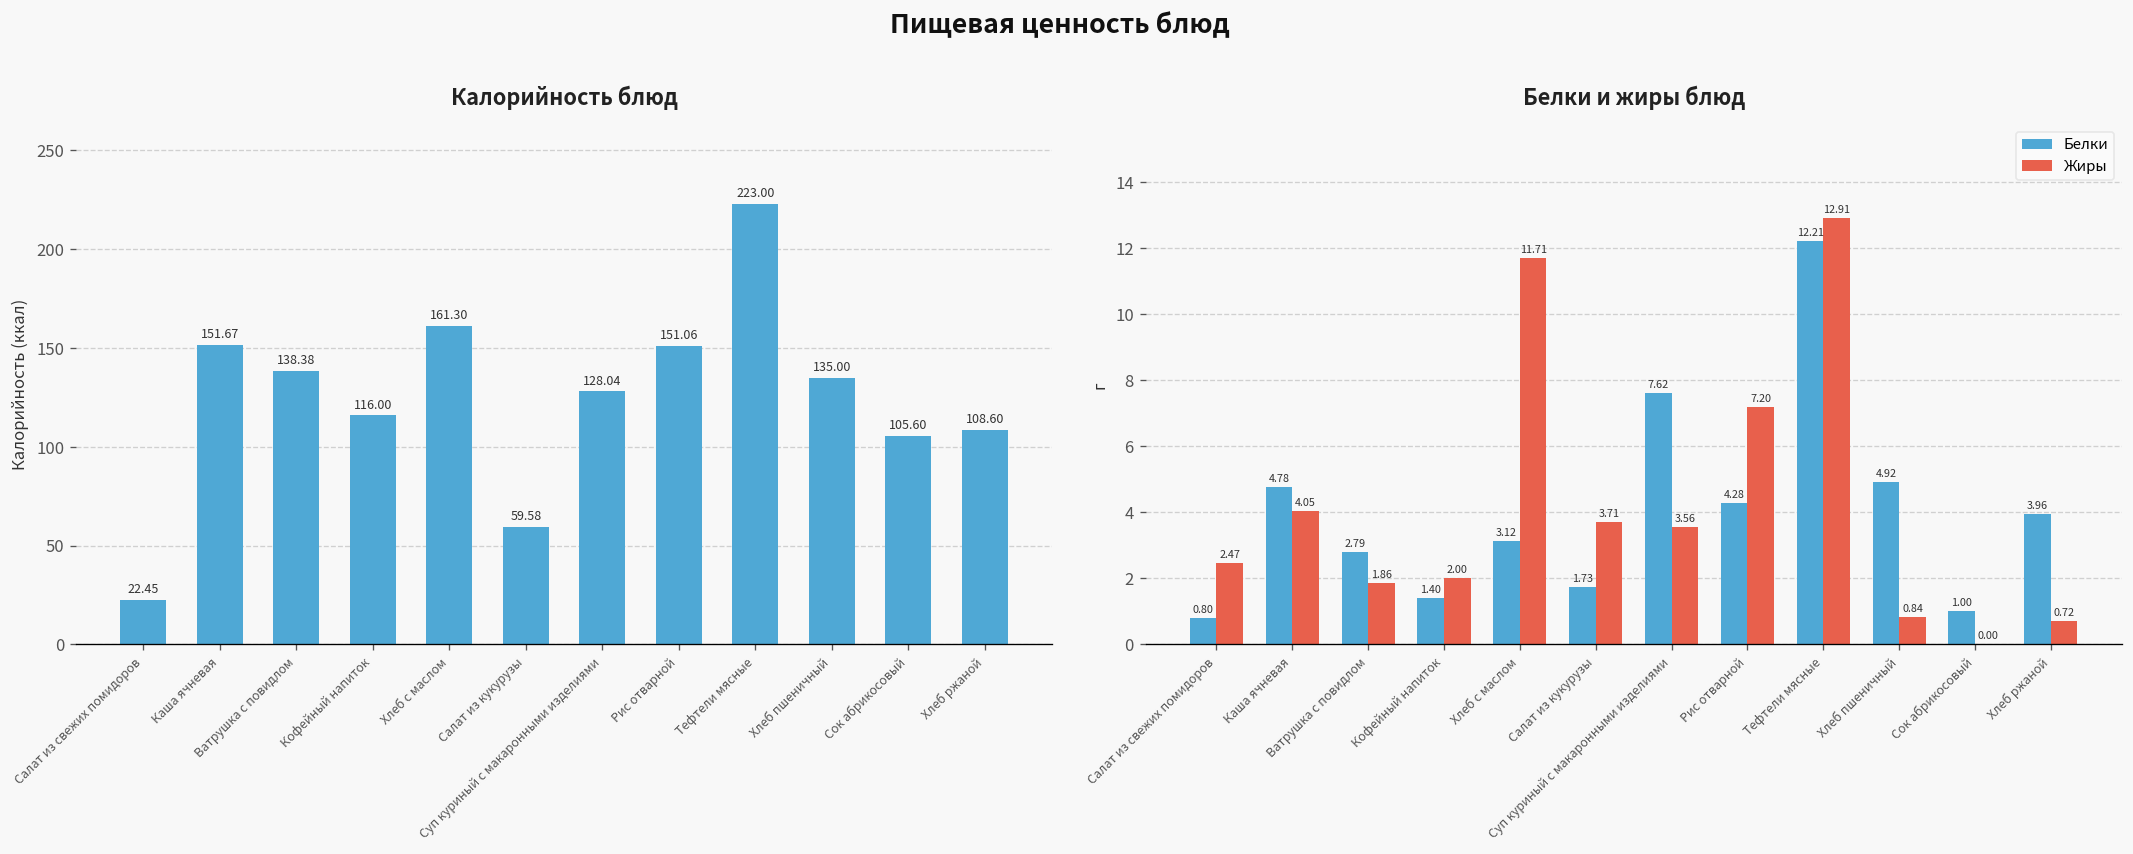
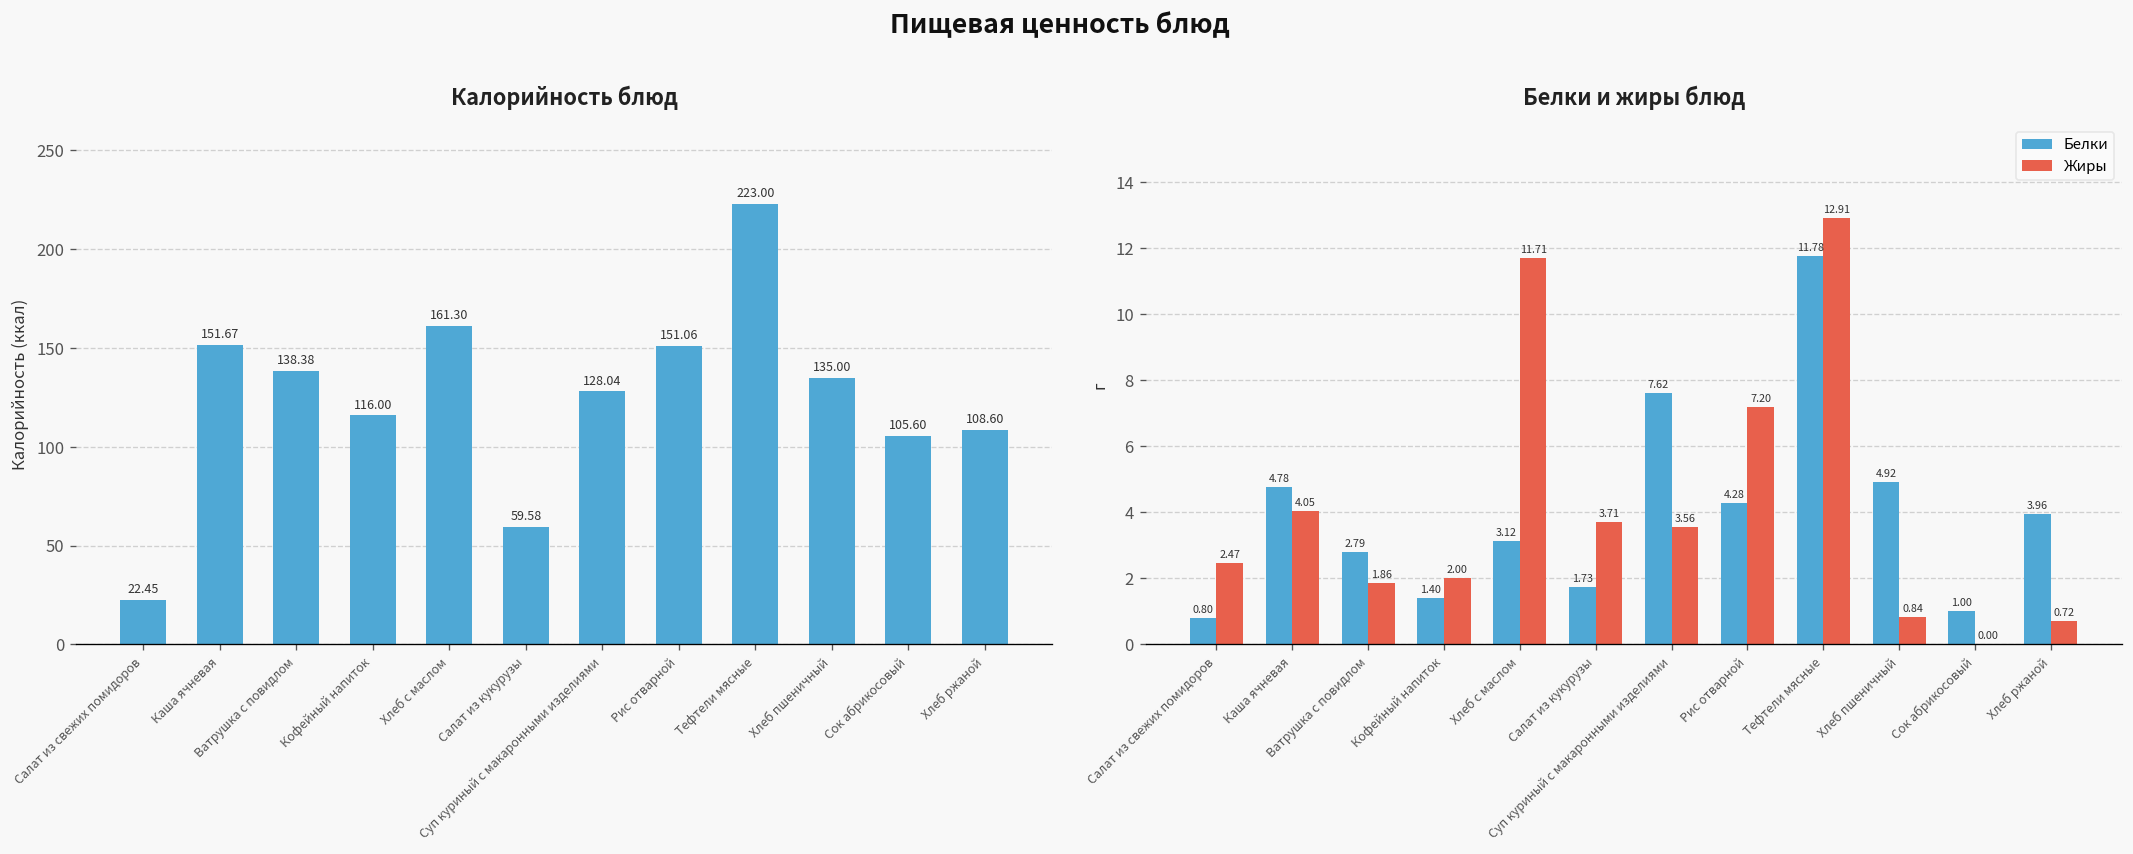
  {
    "Калорийность блюд": {
      "Салат из свежих помидоров": 22.45,
      "Каша ячневая": 151.67,
      "Ватрушка с повидлом": 138.38,
      "Кофейный напиток": 116.00,
      "Хлеб с маслом": 161.30,
      "Салат из кукурузы": 59.58,
      "Суп куриный с макаронными изделиями": 128.04,
      "Рис отварной": 151.06,
      "Тефтели мясные": 223.00,
      "Хлеб пшеничный": 135.00,
      "Сок абрикосовый": 105.60,
      "Хлеб ржаной": 108.60
    },
    "Белки и жиры блюд": {
      "Белки": {
        "Салат из свежих помидоров": 0.80,
        "Каша ячневая": 4.78,
        "Ватрушка с повидлом": 2.79,
        "Кофейный напиток": 1.40,
        "Хлеб с маслом": 3.12,
        "Салат из кукурузы": 1.73,
        "Суп куриный с макаронными изделиями": 7.62,
        "Рис отварной": 4.28,
-       "Тефтели мясные": 12.21,
+       "Тефтели мясные": 11.78,
        "Хлеб пшеничный": 4.92,
        "Сок абрикосовый": 1.00,
        "Хлеб ржаной": 3.96
      },
      "Жиры": {
        "Салат из свежих помидоров": 2.47,
        "Каша ячневая": 4.05,
        "Ватрушка с повидлом": 1.86,
        "Кофейный напиток": 2.00,
        "Хлеб с маслом": 11.71,
        "Салат из кукурузы": 3.71,
        "Суп куриный с макаронными изделиями": 3.56,
        "Рис отварной": 7.20,
        "Тефтели мясные": 12.91,
        "Хлеб пшеничный": 0.84,
        "Сок абрикосовый": 0.00,
        "Хлеб ржаной": 0.72
      }
    }
  }
